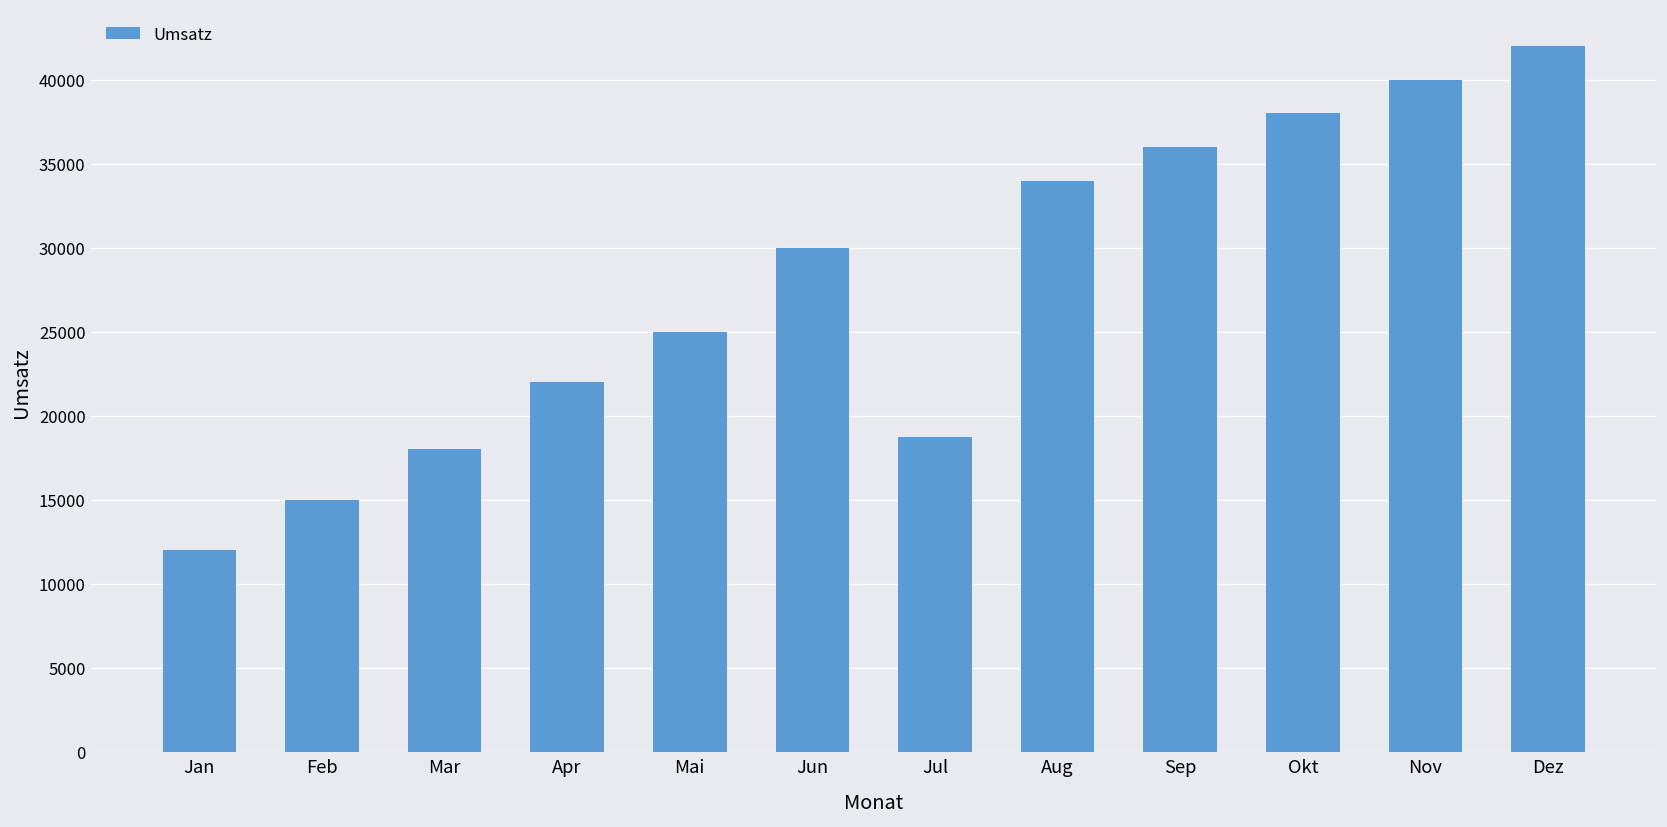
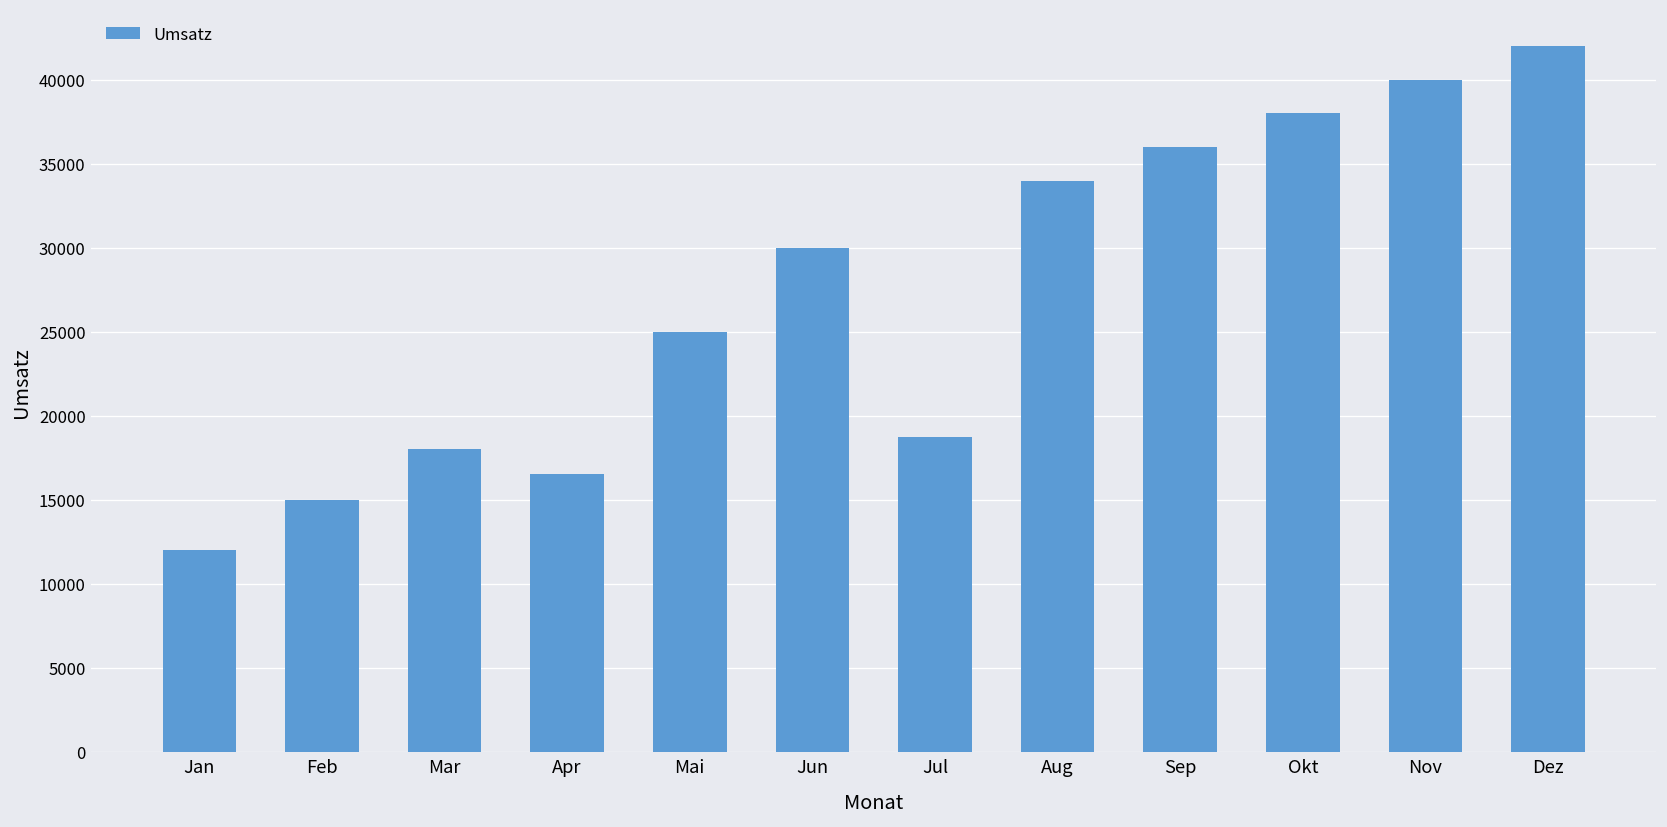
  {
    "Jan": 12000,
    "Feb": 15000,
    "Mar": 18000,
-   "Apr": 22000,
+   "Apr": 16600,
    "Mai": 25000,
    "Jun": 30000,
    "Jul": 18700,
    "Aug": 34000,
    "Sep": 36000,
    "Okt": 38000,
    "Nov": 40000,
    "Dez": 42000
  }
